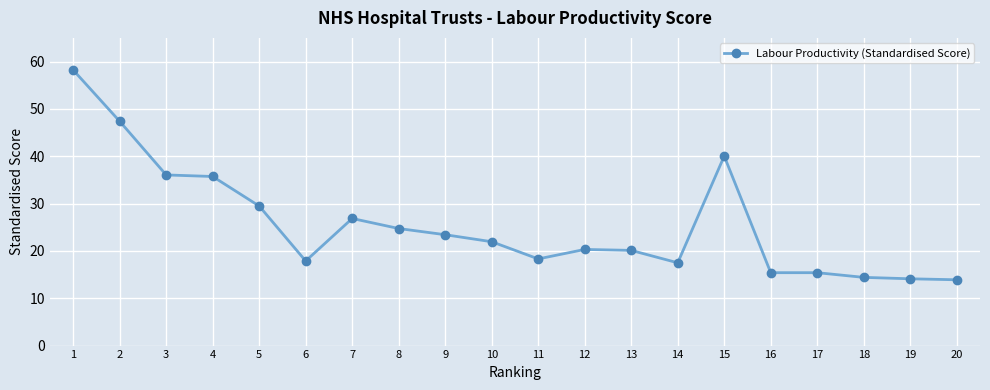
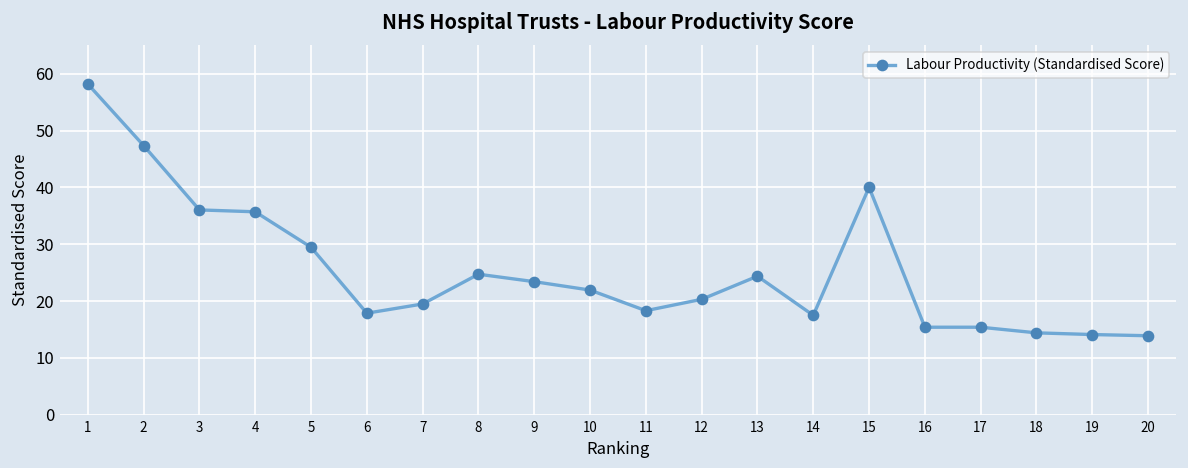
  {
    "1": 58,
    "2": 47,
    "3": 36,
    "4": 36,
    "5": 29,
    "6": 18,
-   "7": 27,
+   "7": 19,
    "8": 25,
    "9": 23,
    "10": 22,
    "11": 18,
    "12": 20,
-   "13": 20,
+   "13": 24,
    "14": 17,
    "15": 40,
    "16": 15,
    "17": 15,
    "18": 14,
    "19": 14,
    "20": 14
  }
